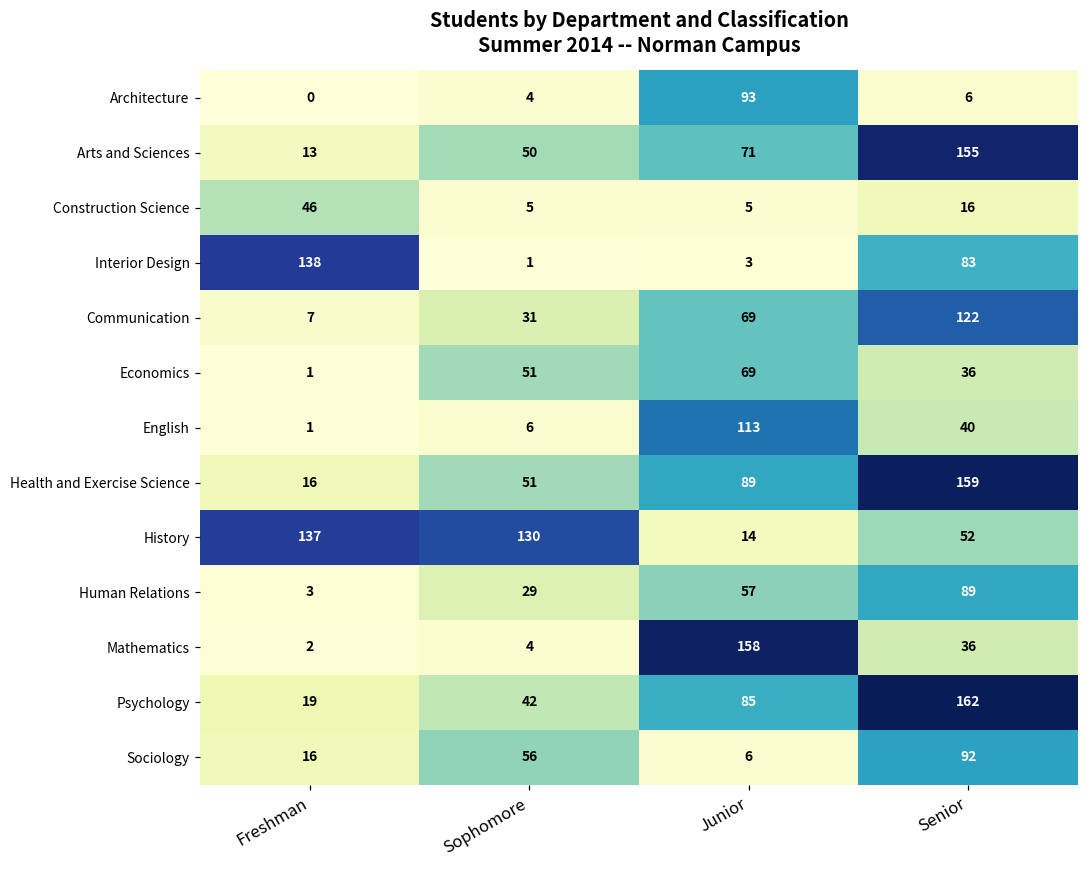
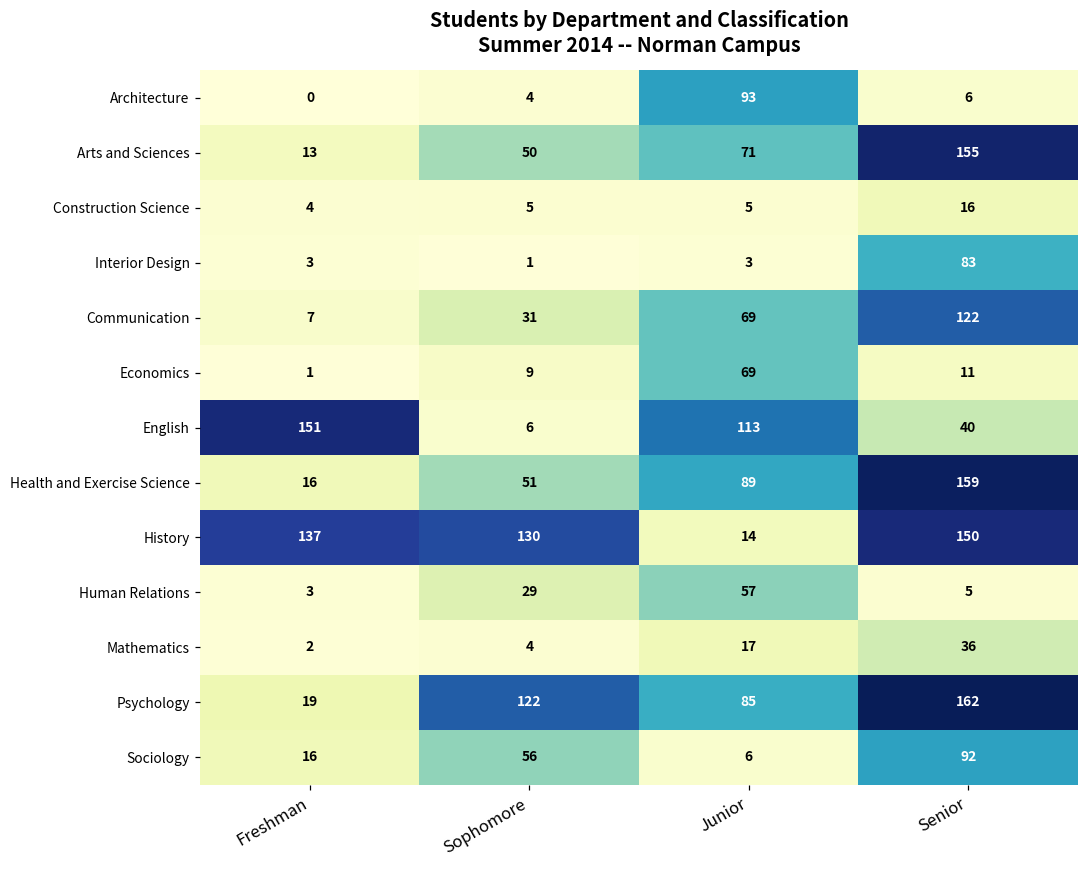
  {
    "Architecture": {
      "Freshman": 0,
      "Sophomore": 4,
      "Junior": 93,
      "Senior": 6
    },
    "Arts and Sciences": {
      "Freshman": 13,
      "Sophomore": 50,
      "Junior": 71,
      "Senior": 155
    },
    "Construction Science": {
-     "Freshman": 46,
+     "Freshman": 4,
      "Sophomore": 5,
      "Junior": 5,
      "Senior": 16
    },
    "Interior Design": {
-     "Freshman": 138,
+     "Freshman": 3,
      "Sophomore": 1,
      "Junior": 3,
      "Senior": 83
    },
    "Communication": {
      "Freshman": 7,
      "Sophomore": 31,
      "Junior": 69,
      "Senior": 122
    },
    "Economics": {
      "Freshman": 1,
-     "Sophomore": 51,
+     "Sophomore": 9,
      "Junior": 69,
-     "Senior": 36
+     "Senior": 11
    },
    "English": {
-     "Freshman": 1,
+     "Freshman": 151,
      "Sophomore": 6,
      "Junior": 113,
      "Senior": 40
    },
    "Health and Exercise Science": {
      "Freshman": 16,
      "Sophomore": 51,
      "Junior": 89,
      "Senior": 159
    },
    "History": {
      "Freshman": 137,
      "Sophomore": 130,
      "Junior": 14,
-     "Senior": 52
+     "Senior": 150
    },
    "Human Relations": {
      "Freshman": 3,
      "Sophomore": 29,
      "Junior": 57,
-     "Senior": 89
+     "Senior": 5
    },
    "Mathematics": {
      "Freshman": 2,
      "Sophomore": 4,
-     "Junior": 158,
+     "Junior": 17,
      "Senior": 36
    },
    "Psychology": {
      "Freshman": 19,
-     "Sophomore": 42,
+     "Sophomore": 122,
      "Junior": 85,
      "Senior": 162
    },
    "Sociology": {
      "Freshman": 16,
      "Sophomore": 56,
      "Junior": 6,
      "Senior": 92
    }
  }
